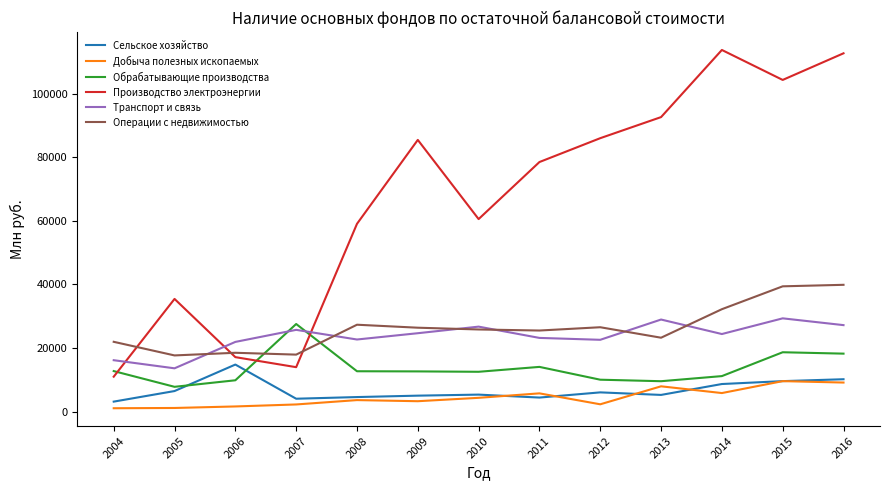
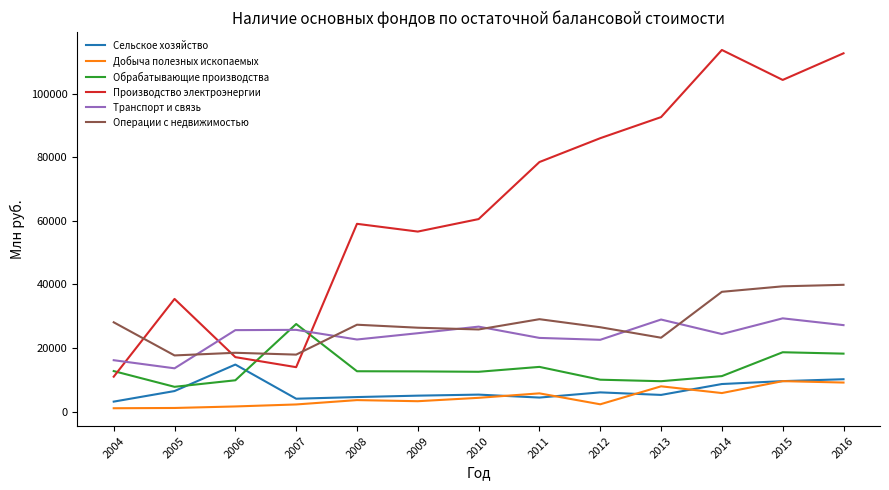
  {
    "Сельское хозяйство": {
      "2004": 3000,
      "2005": 6000,
      "2006": 15000,
      "2007": 4000,
      "2008": 5000,
      "2009": 5000,
      "2010": 5000,
      "2011": 4000,
      "2012": 6000,
      "2013": 5000,
      "2014": 9000,
      "2016": 10000
    },
    "Добыча полезных ископаемых": {
      "2004": 1000,
      "2005": 1000,
      "2006": 2000,
      "2007": 2000,
      "2008": 4000,
      "2009": 3000,
      "2010": 4000,
      "2011": 6000,
      "2012": 2000,
      "2013": 8000,
      "2014": 6000,
      "2016": 9000
    },
    "Обрабатывающие производства": {
      "2004": 13000,
      "2005": 8000,
      "2006": 10000,
      "2007": 28000,
      "2008": 13000,
      "2009": 13000,
      "2010": 13000,
      "2011": 14000,
      "2012": 10000,
      "2013": 10000,
      "2014": 11000,
      "2015": 19000,
      "2016": 18000
    },
    "Производство электроэнергии": {
      "2004": 11000,
      "2005": 35000,
      "2006": 17000,
      "2007": 14000,
      "2008": 59000,
-     "2009": 85000,
+     "2009": 57000,
      "2010": 61000,
      "2011": 78000,
      "2012": 86000,
      "2013": 93000,
      "2014": 114000,
      "2015": 104000,
      "2016": 113000
    },
    "Транспорт и связь": {
      "2004": 16000,
      "2005": 14000,
-     "2006": 22000,
+     "2006": 26000,
      "2007": 26000,
      "2008": 23000,
      "2009": 25000,
      "2010": 27000,
      "2011": 23000,
      "2012": 23000,
      "2013": 29000,
      "2014": 24000,
      "2015": 29000,
      "2016": 27000
    },
    "Операции с недвижимостью": {
-     "2004": 22000,
+     "2004": 28000,
      "2005": 18000,
      "2006": 19000,
      "2007": 18000,
      "2008": 27000,
      "2009": 26000,
      "2010": 26000,
-     "2011": 26000,
+     "2011": 29000,
      "2012": 27000,
      "2013": 23000,
-     "2014": 32000,
+     "2014": 38000,
      "2015": 39000,
      "2016": 40000
    }
  }
